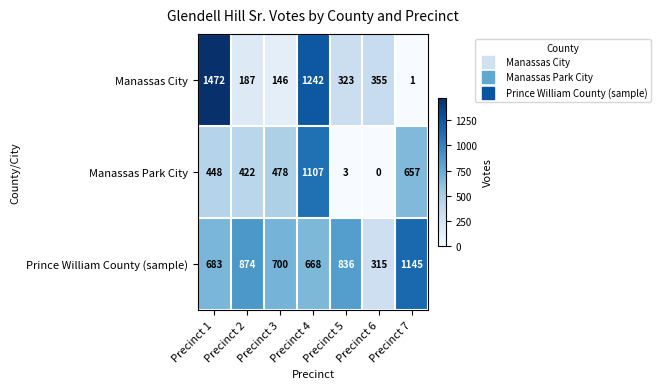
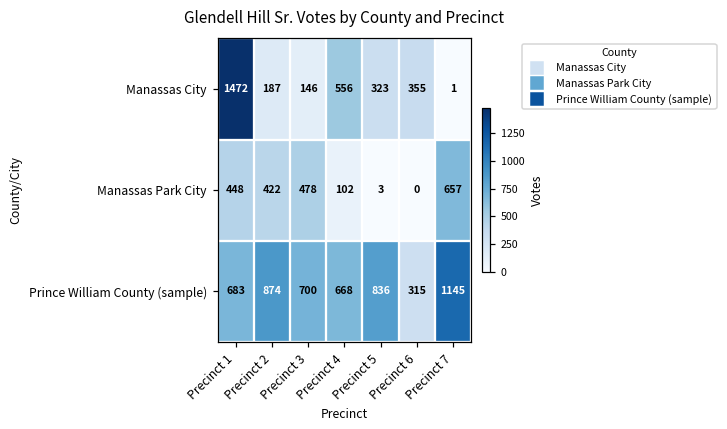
  {
    "Manassas City": {
      "Precinct 1": 1472,
      "Precinct 2": 187,
      "Precinct 3": 146,
-     "Precinct 4": 1242,
+     "Precinct 4": 556,
      "Precinct 5": 323,
      "Precinct 6": 355,
      "Precinct 7": 1
    },
    "Manassas Park City": {
      "Precinct 1": 448,
      "Precinct 2": 422,
      "Precinct 3": 478,
-     "Precinct 4": 1107,
+     "Precinct 4": 102,
      "Precinct 5": 3,
      "Precinct 6": 0,
      "Precinct 7": 657
    },
    "Prince William County (sample)": {
      "Precinct 1": 683,
      "Precinct 2": 874,
      "Precinct 3": 700,
      "Precinct 4": 668,
      "Precinct 5": 836,
      "Precinct 6": 315,
      "Precinct 7": 1145
    }
  }
